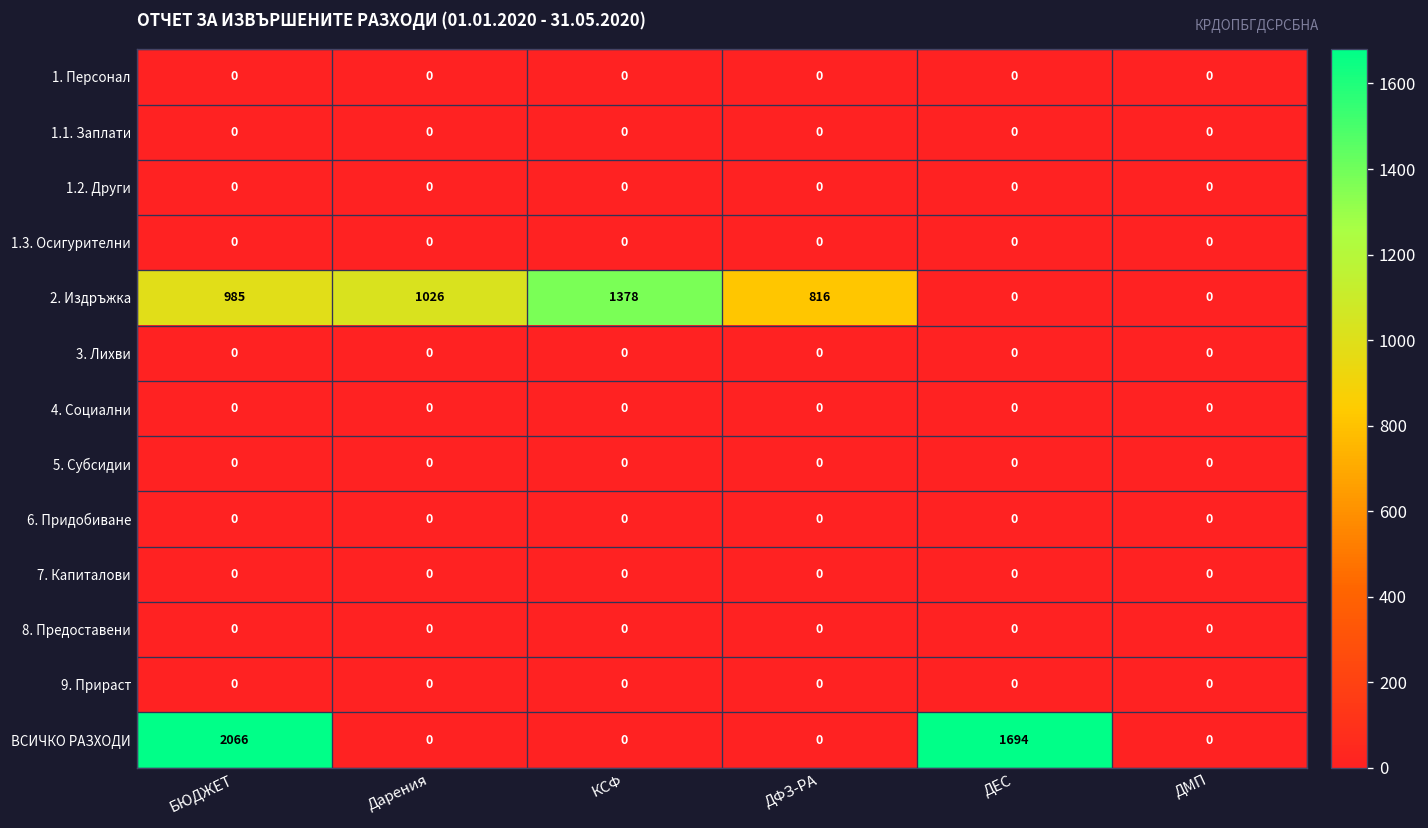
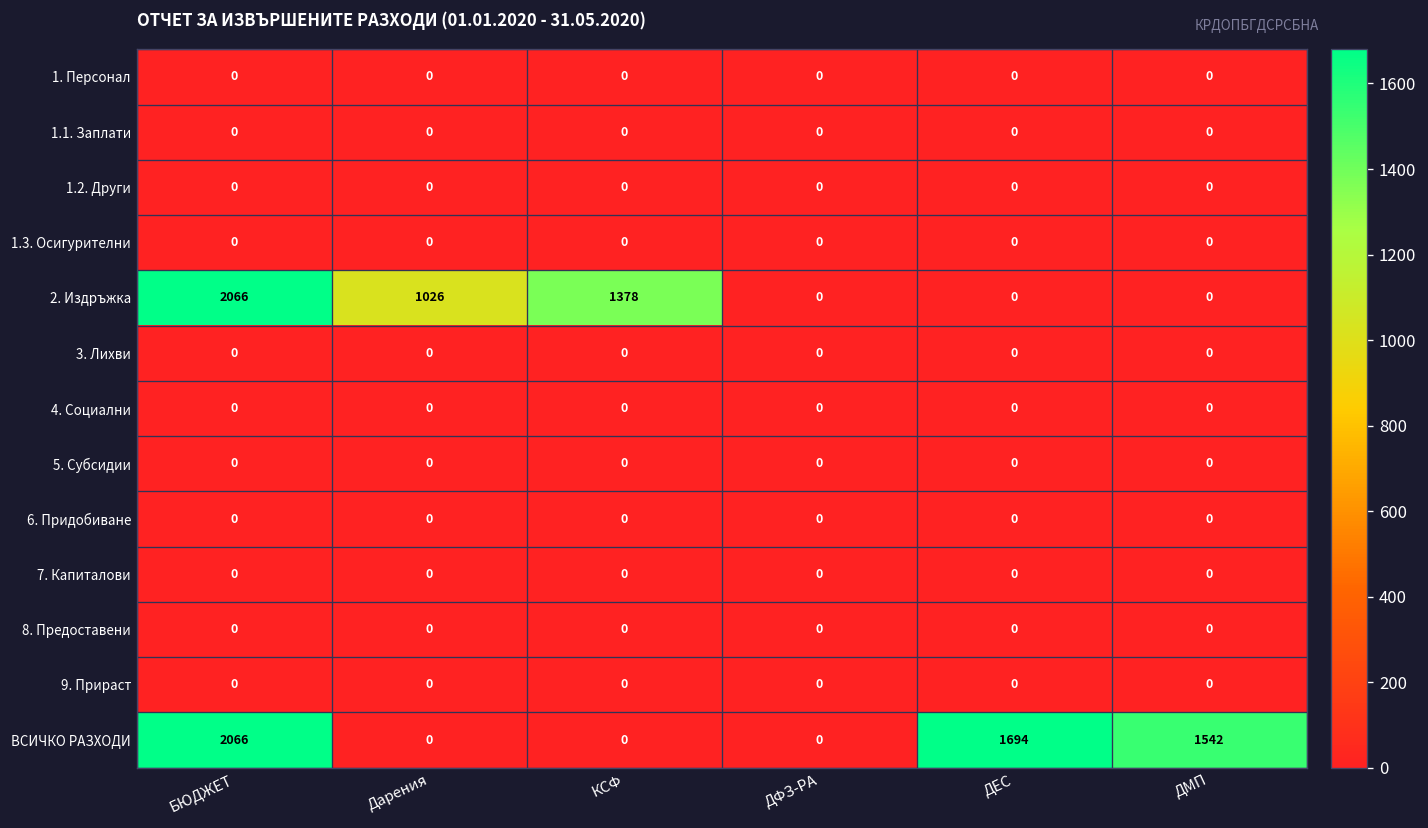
  {
    "1. Персонал": {
      "БЮДЖЕТ": 0,
      "Дарения": 0,
      "КСФ": 0,
      "ДФЗ-РА": 0,
      "ДЕС": 0,
      "ДМП": 0
    },
    "1.1. Заплати": {
      "БЮДЖЕТ": 0,
      "Дарения": 0,
      "КСФ": 0,
      "ДФЗ-РА": 0,
      "ДЕС": 0,
      "ДМП": 0
    },
    "1.2. Други": {
      "БЮДЖЕТ": 0,
      "Дарения": 0,
      "КСФ": 0,
      "ДФЗ-РА": 0,
      "ДЕС": 0,
      "ДМП": 0
    },
    "1.3. Осигурителни": {
      "БЮДЖЕТ": 0,
      "Дарения": 0,
      "КСФ": 0,
      "ДФЗ-РА": 0,
      "ДЕС": 0,
      "ДМП": 0
    },
    "2. Издръжка": {
-     "БЮДЖЕТ": 985,
+     "БЮДЖЕТ": 2066,
      "Дарения": 1026,
      "КСФ": 1378,
-     "ДФЗ-РА": 816,
+     "ДФЗ-РА": 0,
      "ДЕС": 0,
      "ДМП": 0
    },
    "3. Лихви": {
      "БЮДЖЕТ": 0,
      "Дарения": 0,
      "КСФ": 0,
      "ДФЗ-РА": 0,
      "ДЕС": 0,
      "ДМП": 0
    },
    "4. Социални": {
      "БЮДЖЕТ": 0,
      "Дарения": 0,
      "КСФ": 0,
      "ДФЗ-РА": 0,
      "ДЕС": 0,
      "ДМП": 0
    },
    "5. Субсидии": {
      "БЮДЖЕТ": 0,
      "Дарения": 0,
      "КСФ": 0,
      "ДФЗ-РА": 0,
      "ДЕС": 0,
      "ДМП": 0
    },
    "6. Придобиване": {
      "БЮДЖЕТ": 0,
      "Дарения": 0,
      "КСФ": 0,
      "ДФЗ-РА": 0,
      "ДЕС": 0,
      "ДМП": 0
    },
    "7. Капиталови": {
      "БЮДЖЕТ": 0,
      "Дарения": 0,
      "КСФ": 0,
      "ДФЗ-РА": 0,
      "ДЕС": 0,
      "ДМП": 0
    },
    "8. Предоставени": {
      "БЮДЖЕТ": 0,
      "Дарения": 0,
      "КСФ": 0,
      "ДФЗ-РА": 0,
      "ДЕС": 0,
      "ДМП": 0
    },
    "9. Прираст": {
      "БЮДЖЕТ": 0,
      "Дарения": 0,
      "КСФ": 0,
      "ДФЗ-РА": 0,
      "ДЕС": 0,
      "ДМП": 0
    },
    "ВСИЧКО РАЗХОДИ": {
      "БЮДЖЕТ": 2066,
      "Дарения": 0,
      "КСФ": 0,
      "ДФЗ-РА": 0,
      "ДЕС": 1694,
-     "ДМП": 0
+     "ДМП": 1542
    }
  }
